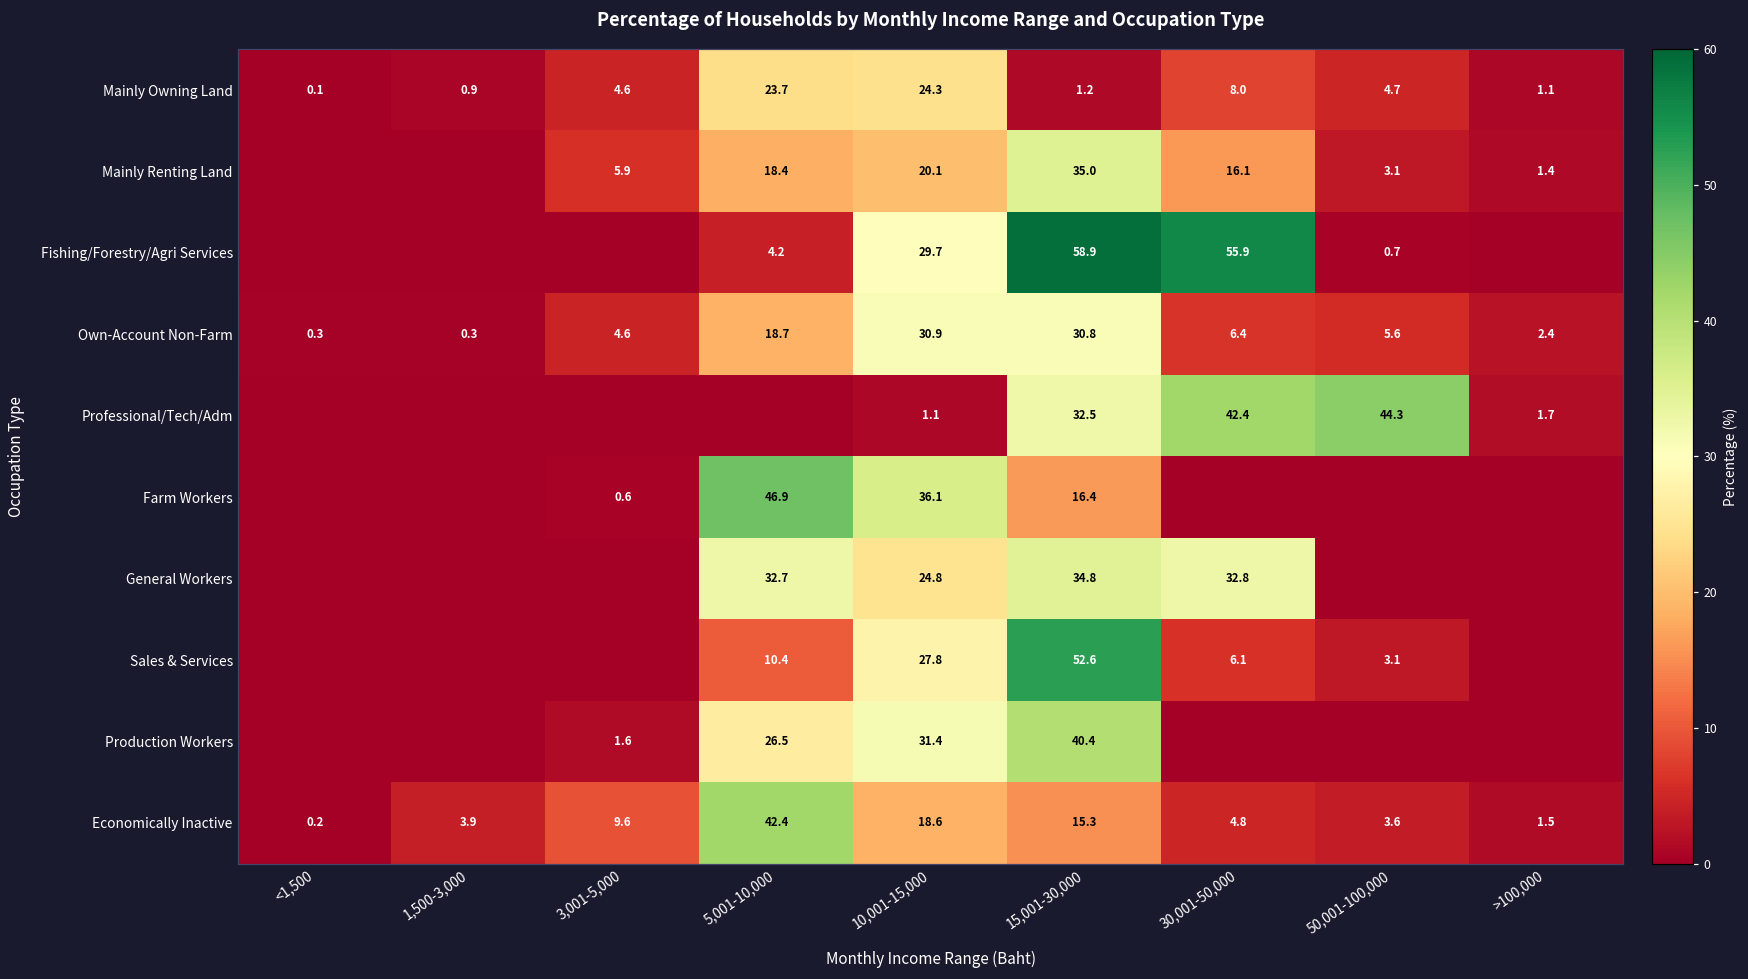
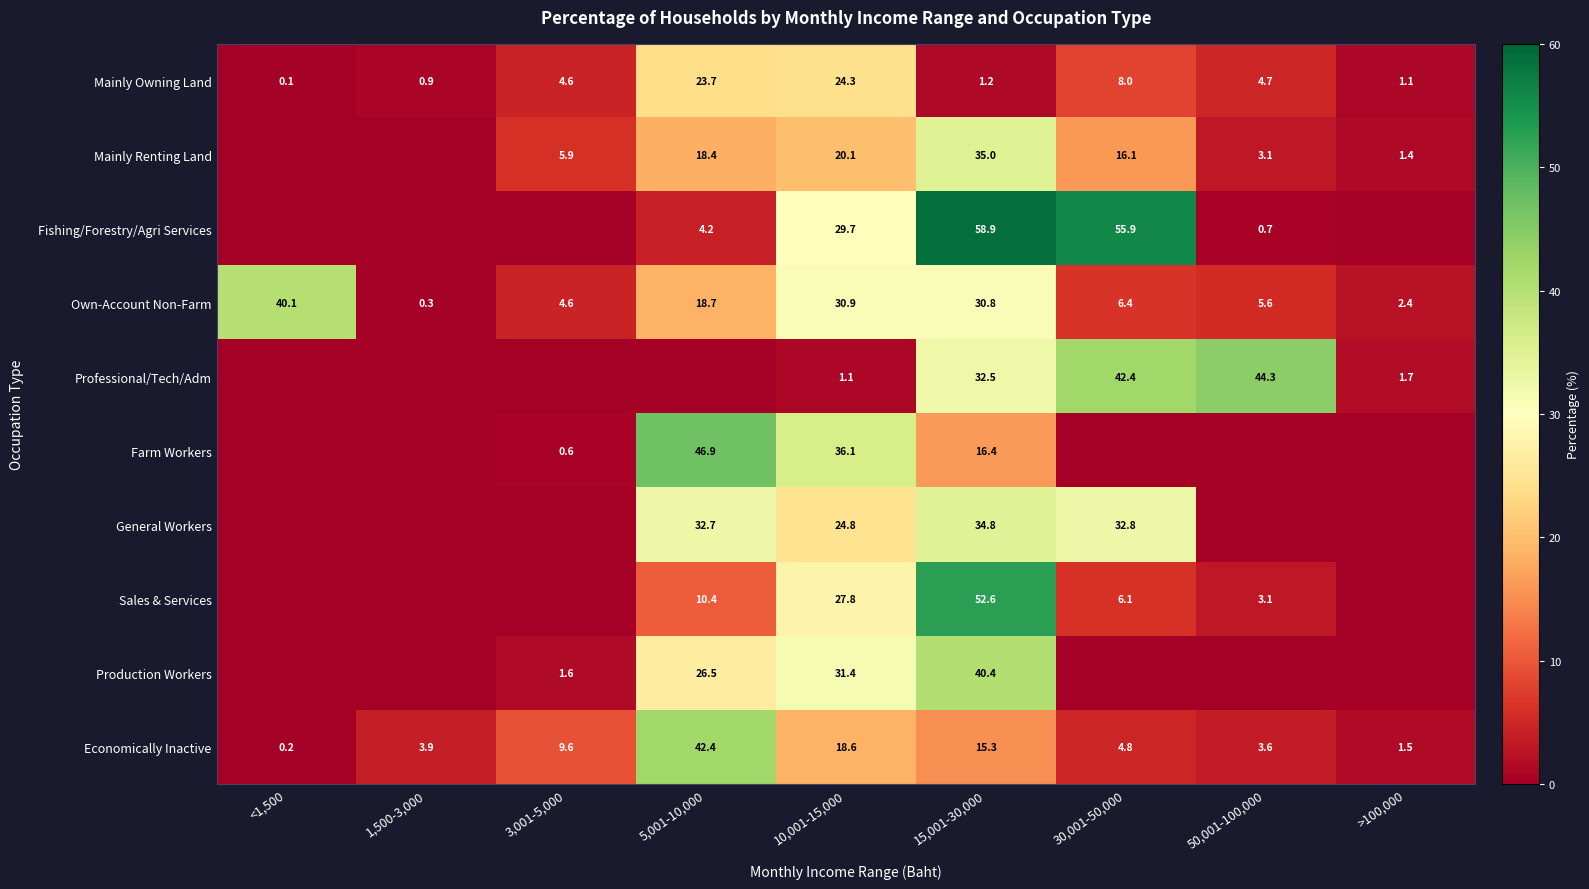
  {
    "Mainly Owning Land": {
      "<1,500": 0.1,
      "1,500-3,000": 0.9,
      "3,001-5,000": 4.6,
      "5,001-10,000": 23.7,
      "10,001-15,000": 24.3,
      "15,001-30,000": 1.2,
      "30,001-50,000": 8.0,
      "50,001-100,000": 4.7,
      ">100,000": 1.1
    },
    "Mainly Renting Land": {
      "3,001-5,000": 5.9,
      "5,001-10,000": 18.4,
      "10,001-15,000": 20.1,
      "15,001-30,000": 35.0,
      "30,001-50,000": 16.1,
      "50,001-100,000": 3.1,
      ">100,000": 1.4
    },
    "Fishing/Forestry/Agri Services": {
      "5,001-10,000": 4.2,
      "10,001-15,000": 29.7,
      "15,001-30,000": 58.9,
      "30,001-50,000": 55.9,
      "50,001-100,000": 0.7
    },
    "Own-Account Non-Farm": {
-     "<1,500": 0.3,
+     "<1,500": 40.1,
      "1,500-3,000": 0.3,
      "3,001-5,000": 4.6,
      "5,001-10,000": 18.7,
      "10,001-15,000": 30.9,
      "15,001-30,000": 30.8,
      "30,001-50,000": 6.4,
      "50,001-100,000": 5.6,
      ">100,000": 2.4
    },
    "Professional/Tech/Adm": {
      "10,001-15,000": 1.1,
      "15,001-30,000": 32.5,
      "30,001-50,000": 42.4,
      "50,001-100,000": 44.3,
      ">100,000": 1.7
    },
    "Farm Workers": {
      "3,001-5,000": 0.6,
      "5,001-10,000": 46.9,
      "10,001-15,000": 36.1,
      "15,001-30,000": 16.4
    },
    "General Workers": {
      "5,001-10,000": 32.7,
      "10,001-15,000": 24.8,
      "15,001-30,000": 34.8,
      "30,001-50,000": 32.8
    },
    "Sales & Services": {
      "5,001-10,000": 10.4,
      "10,001-15,000": 27.8,
      "15,001-30,000": 52.6,
      "30,001-50,000": 6.1,
      "50,001-100,000": 3.1
    },
    "Production Workers": {
      "3,001-5,000": 1.6,
      "5,001-10,000": 26.5,
      "10,001-15,000": 31.4,
      "15,001-30,000": 40.4
    },
    "Economically Inactive": {
      "<1,500": 0.2,
      "1,500-3,000": 3.9,
      "3,001-5,000": 9.6,
      "5,001-10,000": 42.4,
      "10,001-15,000": 18.6,
      "15,001-30,000": 15.3,
      "30,001-50,000": 4.8,
      "50,001-100,000": 3.6,
      ">100,000": 1.5
    }
  }
